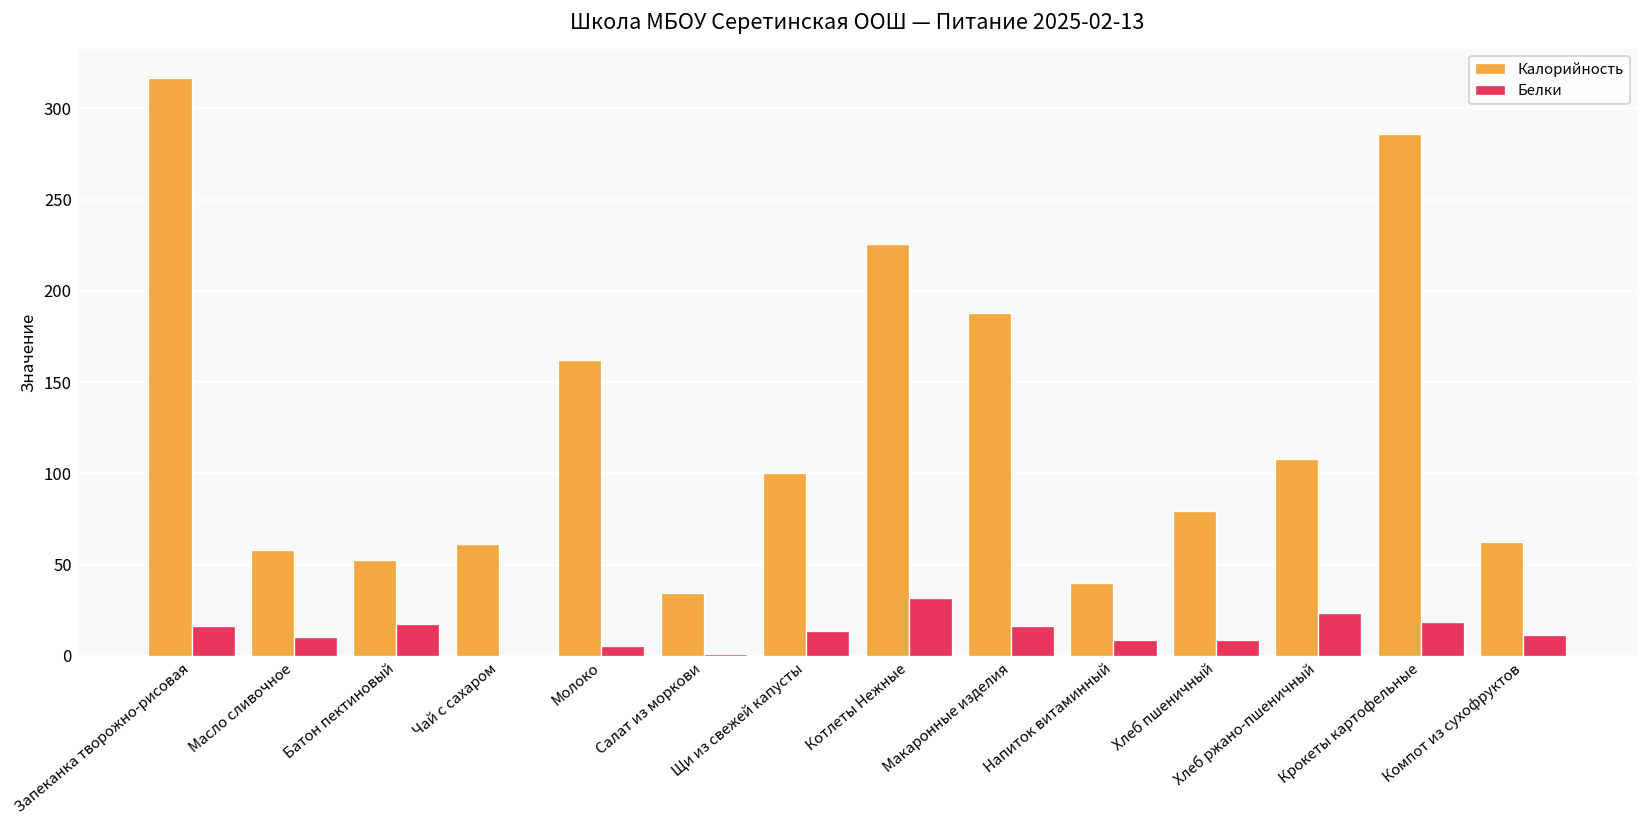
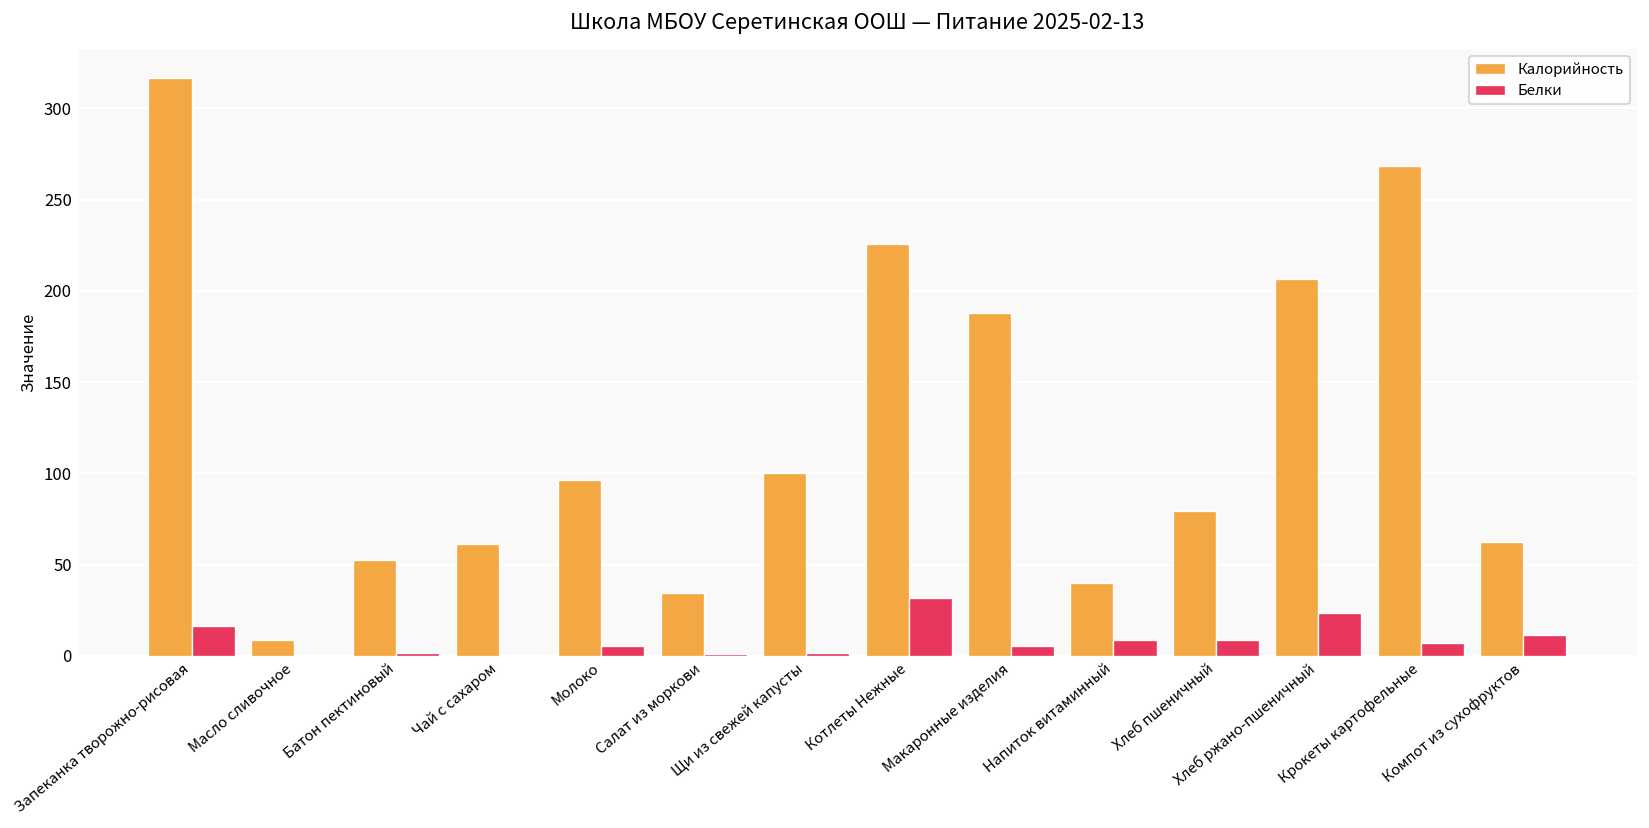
  {
    "Калорийность": {
      "Запеканка творожно-рисовая": 317,
-     "Масло сливочное": 58,
+     "Масло сливочное": 9,
      "Батон пектиновый": 52,
      "Чай с сахаром": 61,
-     "Молоко": 162,
+     "Молоко": 96,
      "Салат из моркови": 34,
      "Щи из свежей капусты": 100,
      "Котлеты Нежные": 226,
      "Макаронные изделия": 188,
      "Напиток витаминный": 40,
      "Хлеб пшеничный": 79,
-     "Хлеб ржано-пшеничный": 108,
-     "Крокеты картофельные": 286,
+     "Хлеб ржано-пшеничный": 206,
+     "Крокеты картофельные": 269,
      "Компот из сухофруктов": 62
    },
    "Белки": {
      "Запеканка творожно-рисовая": 16,
-     "Масло сливочное": 10,
-     "Батон пектиновый": 17,
+     "Масло сливочное": 0,
+     "Батон пектиновый": 2,
      "Молоко": 5,
-     "Щи из свежей капусты": 14,
+     "Щи из свежей капусты": 2,
      "Котлеты Нежные": 32,
-     "Макаронные изделия": 17,
+     "Макаронные изделия": 5,
      "Напиток витаминный": 9,
      "Хлеб пшеничный": 9,
      "Хлеб ржано-пшеничный": 24,
-     "Крокеты картофельные": 18,
+     "Крокеты картофельные": 7,
      "Компот из сухофруктов": 12
    }
  }
